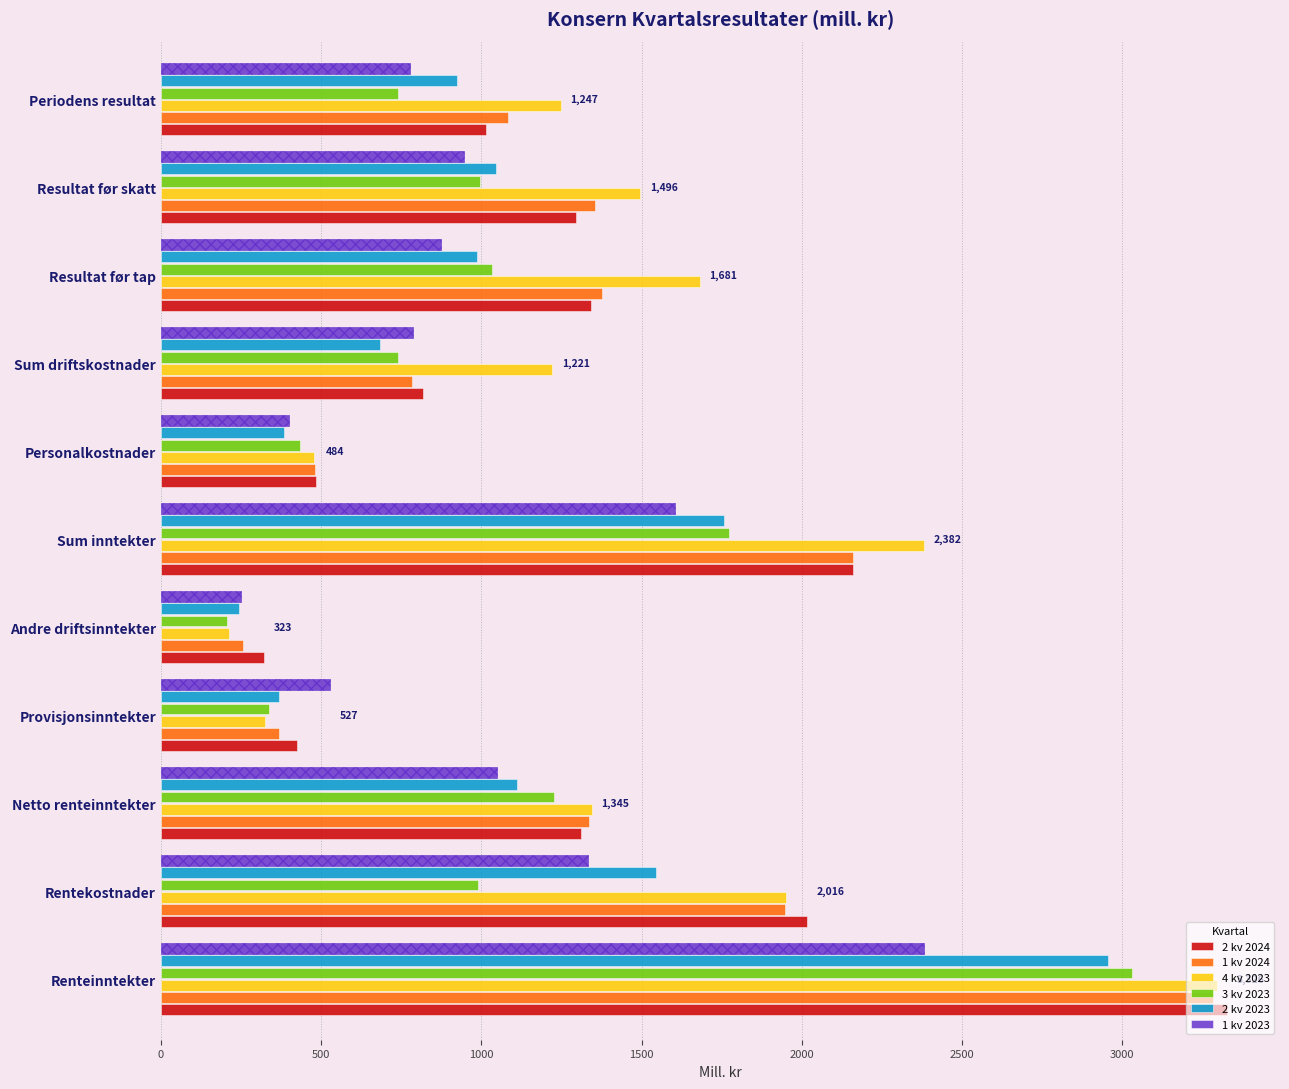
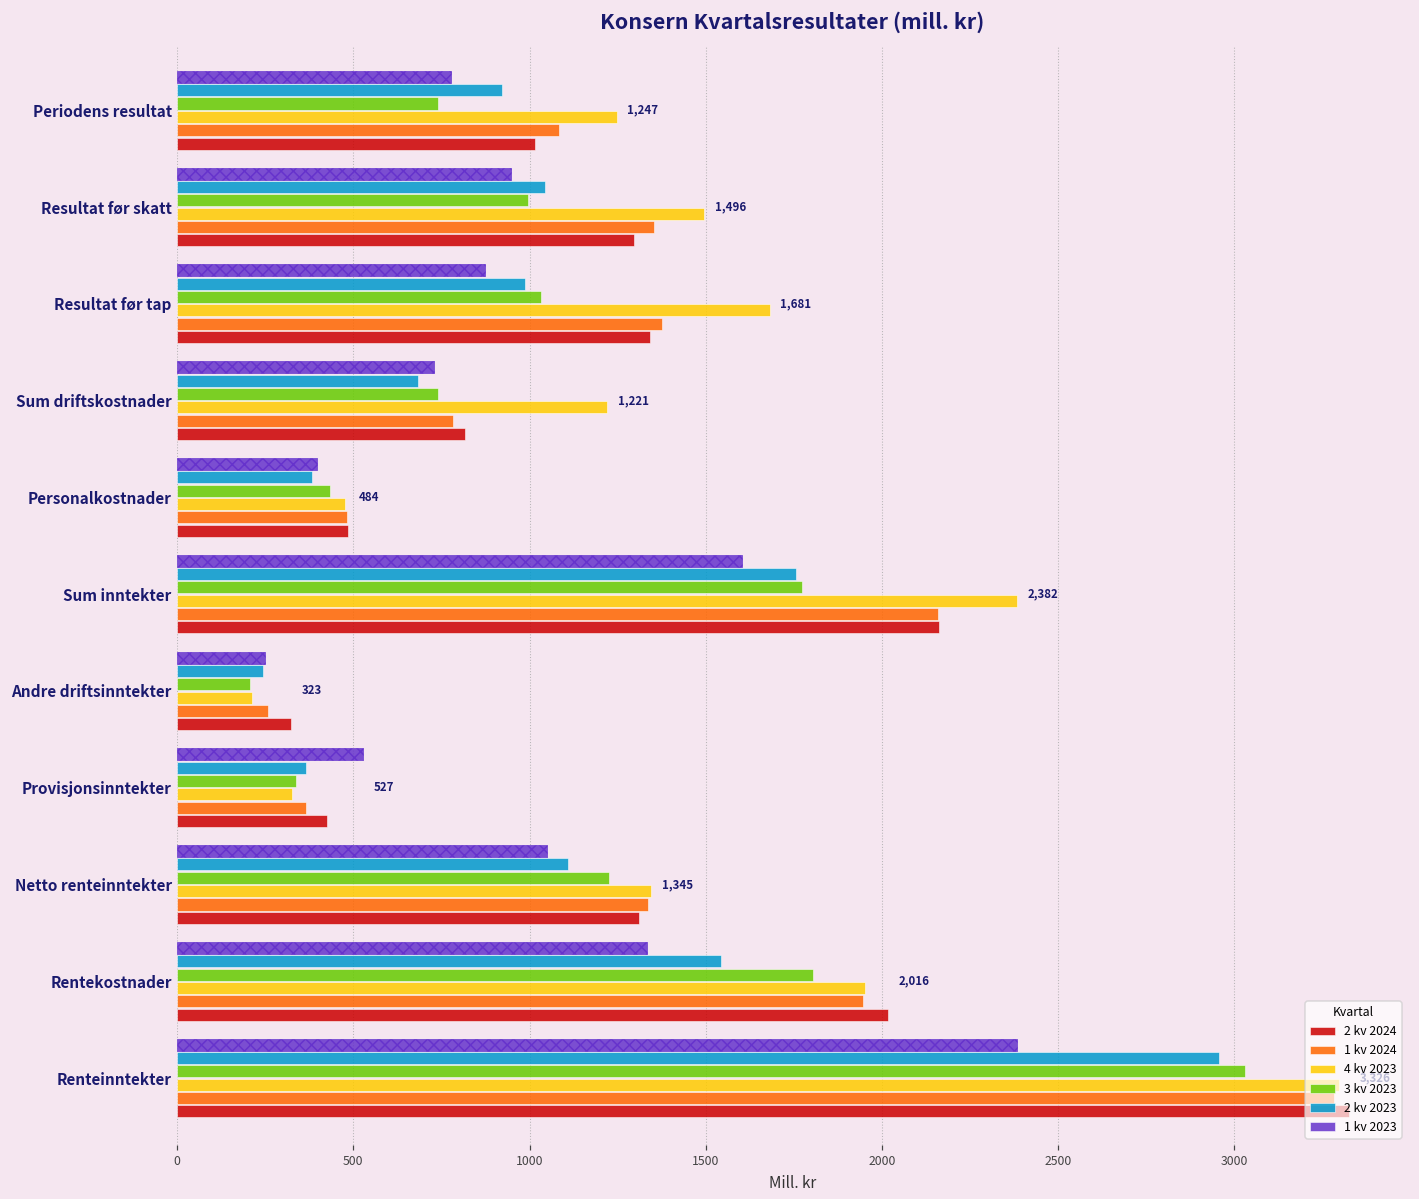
  {
    "2 kv 2024": {
      "Periodens resultat": "1020",
      "Resultat før skatt": "1300",
      "Resultat før tap": "1340",
      "Sum driftskostnader": "820",
      "Sum inntekter": "2160",
      "Provisjonsinntekter": "430",
      "Netto renteinntekter": "1310"
    },
    "1 kv 2024": {
      "Periodens resultat": "1080",
      "Resultat før skatt": "1350",
      "Resultat før tap": "1380",
      "Sum driftskostnader": "780",
      "Personalkostnader": "480",
      "Sum inntekter": "2160",
      "Andre driftsinntekter": "260",
      "Provisjonsinntekter": "370",
      "Netto renteinntekter": "1340",
      "Rentekostnader": "1950"
    },
    "4 kv 2023": {
      "Periodens resultat": "1,247",
      "Resultat før skatt": "1,496",
      "Resultat før tap": "1,681",
      "Sum driftskostnader": "1,221",
      "Sum inntekter": "2,382",
      "Netto renteinntekter": "1,345"
    },
    "3 kv 2023": {
      "Periodens resultat": "740",
      "Resultat før skatt": "1000",
      "Resultat før tap": "1030",
      "Sum driftskostnader": "740",
      "Personalkostnader": "440",
      "Sum inntekter": "1770",
      "Andre driftsinntekter": "210",
      "Provisjonsinntekter": "340",
      "Netto renteinntekter": "1230",
-     "Rentekostnader": "990",
+     "Rentekostnader": "1800",
      "Renteinntekter": "3030"
    },
    "2 kv 2023": {
      "Periodens resultat": "920",
      "Resultat før skatt": "1050",
      "Resultat før tap": "990",
      "Sum driftskostnader": "680",
      "Personalkostnader": "380",
      "Sum inntekter": "1760",
      "Andre driftsinntekter": "250",
      "Provisjonsinntekter": "370",
      "Netto renteinntekter": "1110",
      "Rentekostnader": "1540",
      "Renteinntekter": "2960"
    },
    "1 kv 2023": {
      "Periodens resultat": "780",
      "Resultat før skatt": "950",
      "Resultat før tap": "880",
-     "Sum driftskostnader": "790",
+     "Sum driftskostnader": "730",
      "Personalkostnader": "400",
      "Sum inntekter": "1600",
      "Andre driftsinntekter": "250",
      "Netto renteinntekter": "1050",
      "Rentekostnader": "1330",
      "Renteinntekter": "2380"
    }
  }
